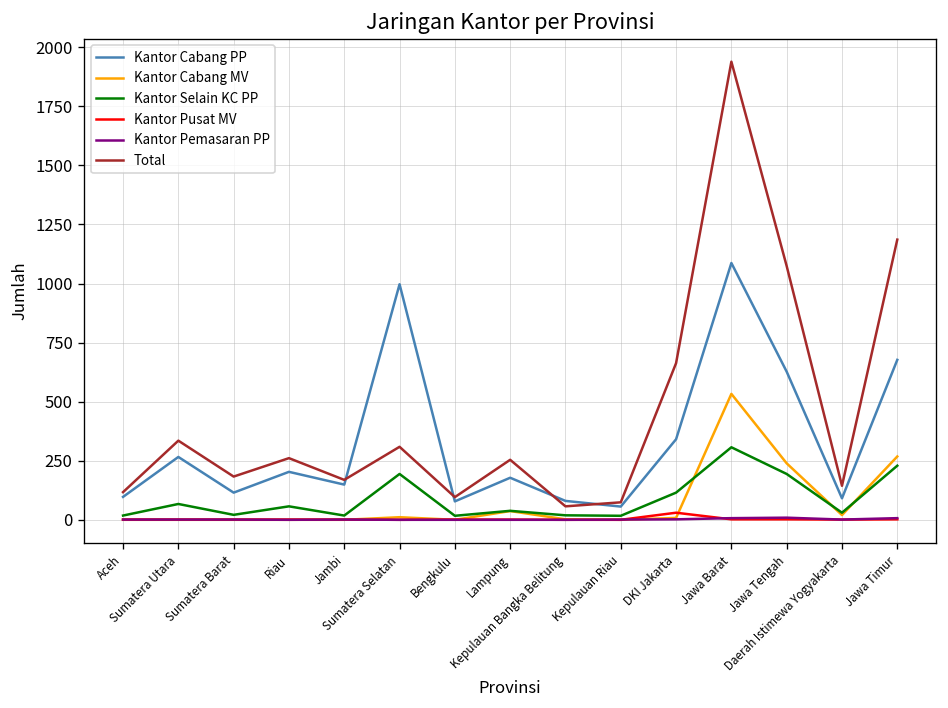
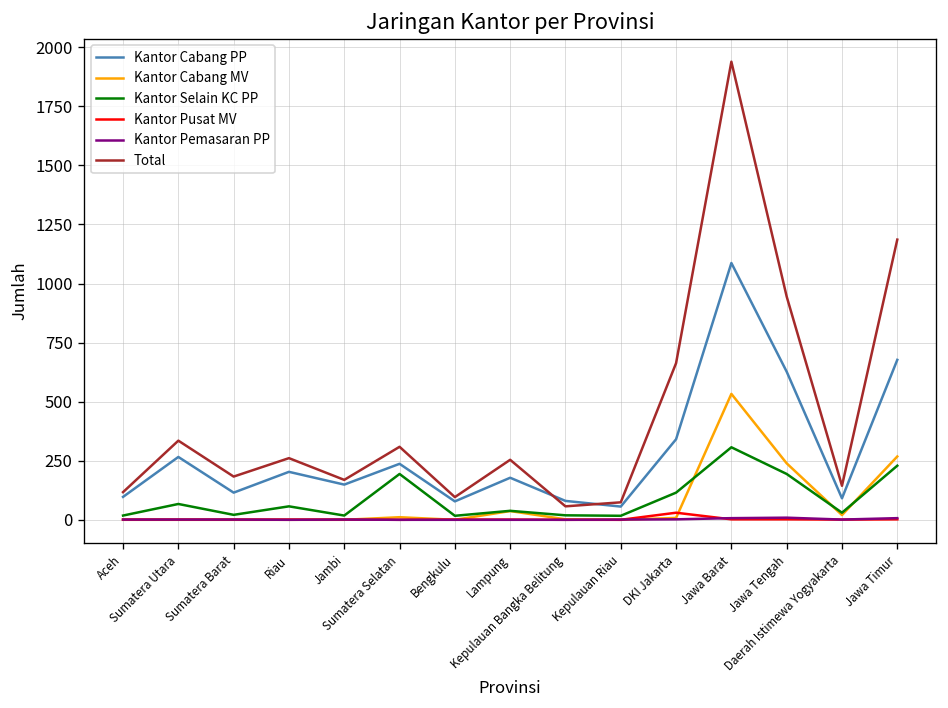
  {
    "Kantor Cabang PP": {
      "Aceh": 100,
      "Sumatera Utara": 270,
      "Sumatera Barat": 120,
      "Riau": 200,
      "Jambi": 150,
-     "Sumatera Selatan": 1000,
+     "Sumatera Selatan": 240,
      "Bengkulu": 80,
      "Lampung": 180,
      "Kepulauan Bangka Belitung": 80,
      "Kepulauan Riau": 60,
      "DKI Jakarta": 340,
      "Jawa Barat": 1090,
      "Jawa Tengah": 630,
      "Daerah Istimewa Yogyakarta": 90,
      "Jawa Timur": 680
    },
    "Kantor Cabang MV": {
      "Jawa Barat": 530,
      "Jawa Tengah": 240,
      "Jawa Timur": 270
    },
    "Kantor Selain KC PP": {
      "Aceh": 20,
      "Sumatera Utara": 70,
      "Sumatera Barat": 20,
      "Riau": 60,
      "Jambi": 20,
      "Sumatera Selatan": 190,
      "Bengkulu": 20,
      "Kepulauan Bangka Belitung": 20,
      "Kepulauan Riau": 20,
      "DKI Jakarta": 120,
      "Jawa Barat": 310,
      "Jawa Tengah": 190,
      "Jawa Timur": 230
    },
    "Kantor Pusat MV": {
      "DKI Jakarta": 30
    },
    "Total": {
      "Aceh": 120,
      "Sumatera Utara": 340,
      "Sumatera Barat": 180,
      "Riau": 260,
      "Jambi": 170,
      "Sumatera Selatan": 310,
      "Bengkulu": 100,
      "Lampung": 250,
      "Kepulauan Bangka Belitung": 60,
      "Kepulauan Riau": 70,
      "DKI Jakarta": 660,
      "Jawa Barat": 1940,
-     "Jawa Tengah": 1070,
+     "Jawa Tengah": 950,
      "Daerah Istimewa Yogyakarta": 140,
      "Jawa Timur": 1190
    }
  }
